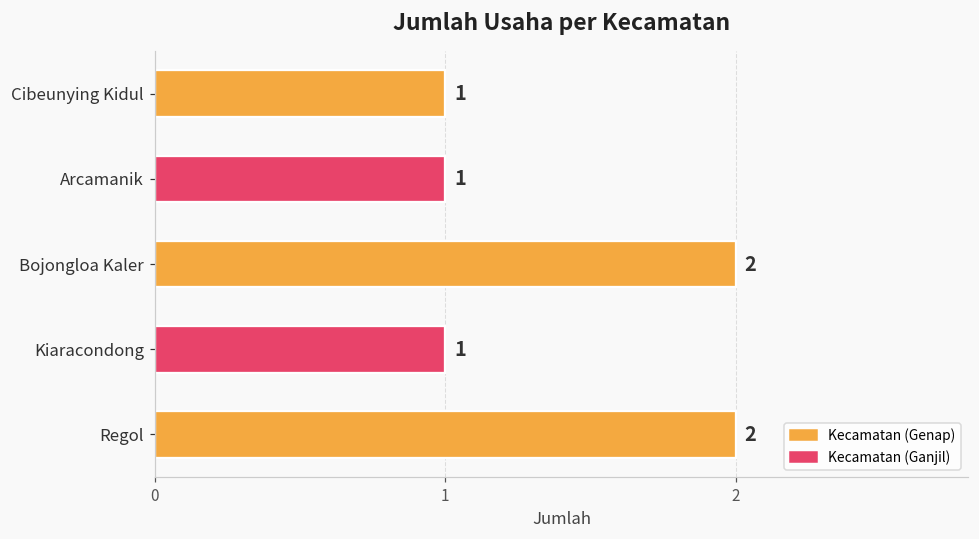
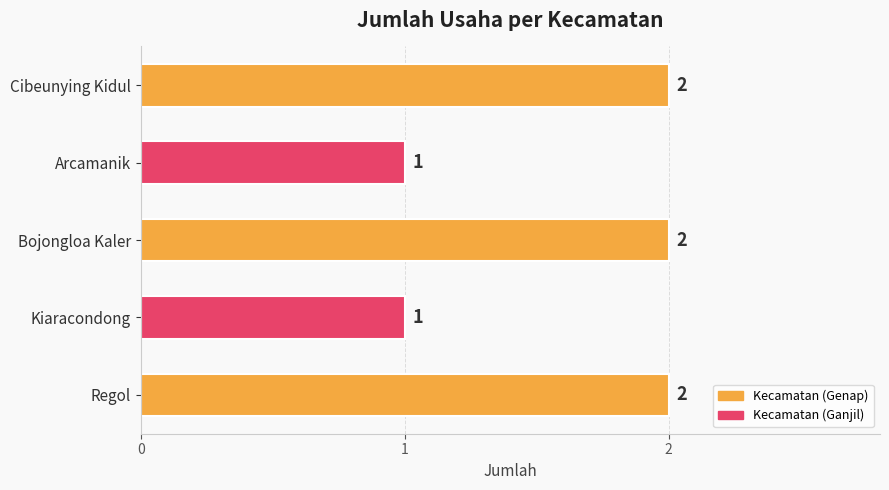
  {
-   "Cibeunying Kidul": 1,
+   "Cibeunying Kidul": 2,
    "Arcamanik": 1,
    "Bojongloa Kaler": 2,
    "Kiaracondong": 1,
    "Regol": 2
  }
